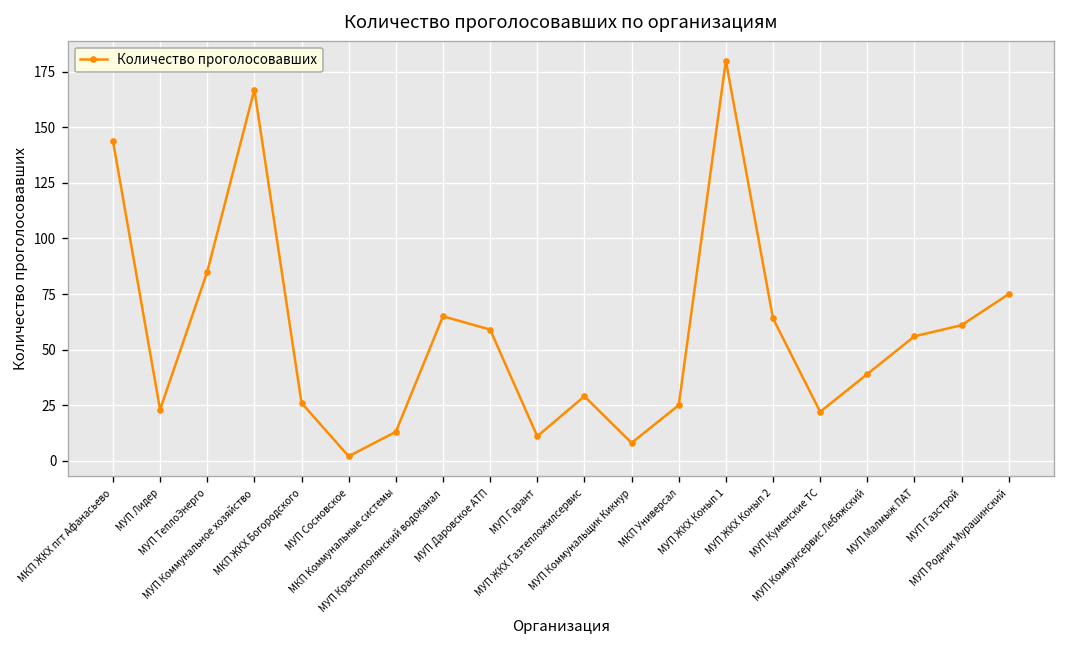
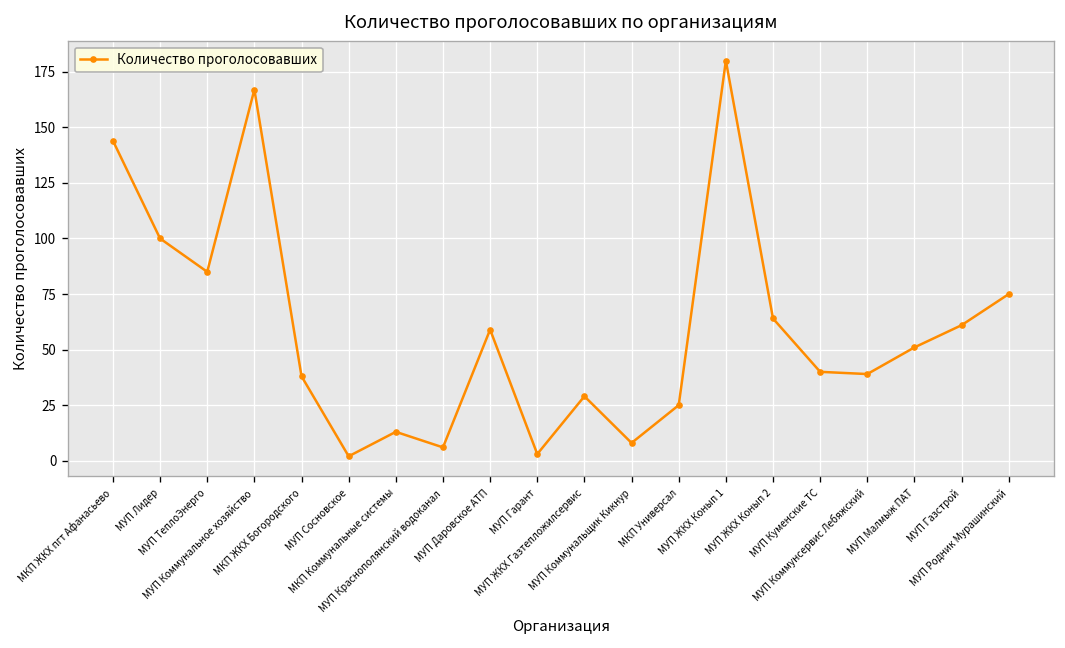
  {
    "МКП ЖКХ пгт Афанасьево": 144,
-   "МУП Лидер": 23,
+   "МУП Лидер": 100,
    "МУП ТеплоЭнерго": 85,
    "МУП Коммунальное хозяйство": 167,
-   "МКП ЖКХ Богородского": 26,
+   "МКП ЖКХ Богородского": 38,
    "МУП Сосновское": 2,
    "МКП Коммунальные системы": 13,
-   "МУП Краснополянский водоканал": 65,
+   "МУП Краснополянский водоканал": 6,
    "МУП Даровское АТП": 59,
-   "МУП Гарант": 11,
+   "МУП Гарант": 3,
    "МУП ЖКХ Газтепложилсервис": 29,
    "МУП Коммунальщик Кикнур": 8,
    "МКП Универсал": 25,
    "МУП ЖКХ Конып 1": 180,
    "МУП ЖКХ Конып 2": 64,
-   "МУП Куменские ТС": 22,
+   "МУП Куменские ТС": 40,
    "МУП Коммунсервис Лебяжский": 39,
-   "МУП Малмыж ПАТ": 56,
+   "МУП Малмыж ПАТ": 51,
    "МУП Газстрой": 61,
    "МУП Родник Мурашинский": 75
  }
